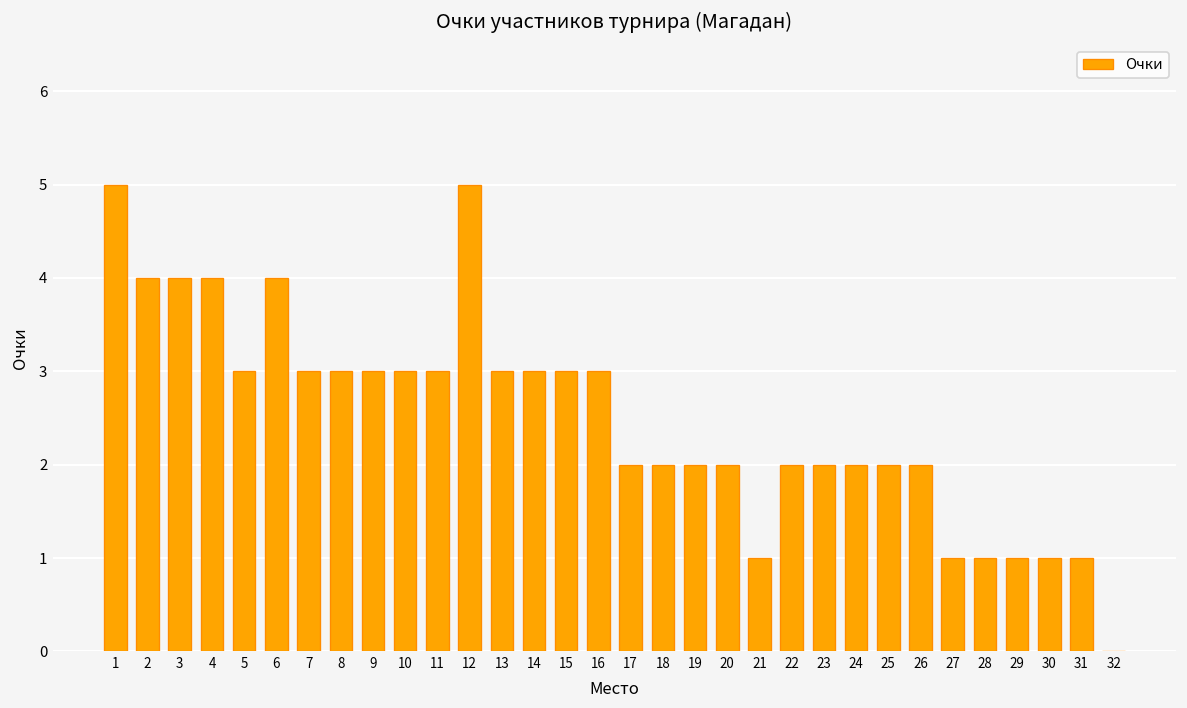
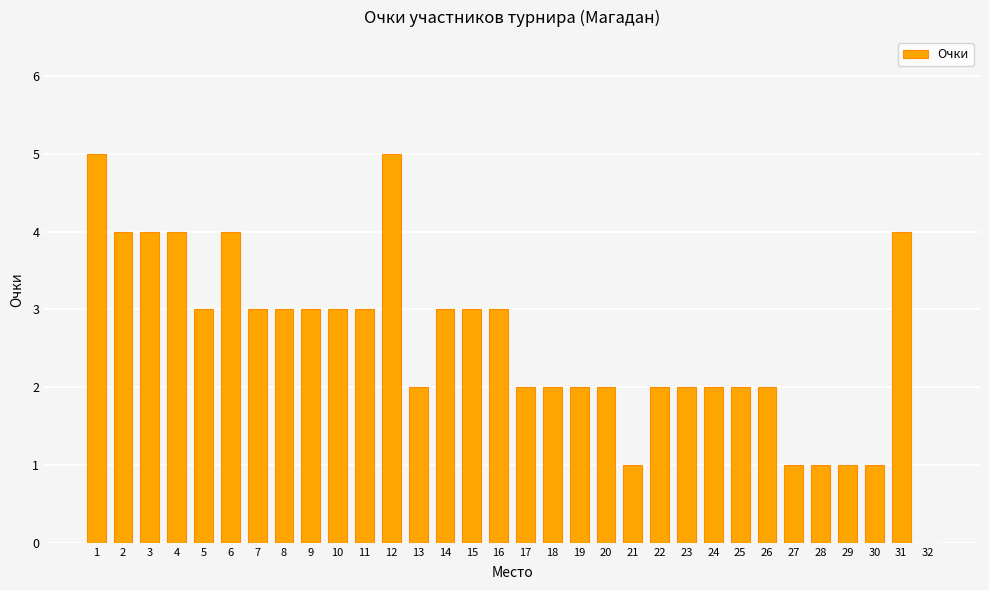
  {
    "1": 5,
    "2": 4,
    "3": 4,
    "4": 4,
    "5": 3,
    "6": 4,
    "7": 3,
    "8": 3,
    "9": 3,
    "10": 3,
    "11": 3,
    "12": 5,
-   "13": 3,
+   "13": 2,
    "14": 3,
    "15": 3,
    "16": 3,
    "17": 2,
    "18": 2,
    "19": 2,
    "20": 2,
    "21": 1,
    "22": 2,
    "23": 2,
    "24": 2,
    "25": 2,
    "26": 2,
    "27": 1,
    "28": 1,
    "29": 1,
    "30": 1,
-   "31": 1,
+   "31": 4,
    "32": 0
  }
